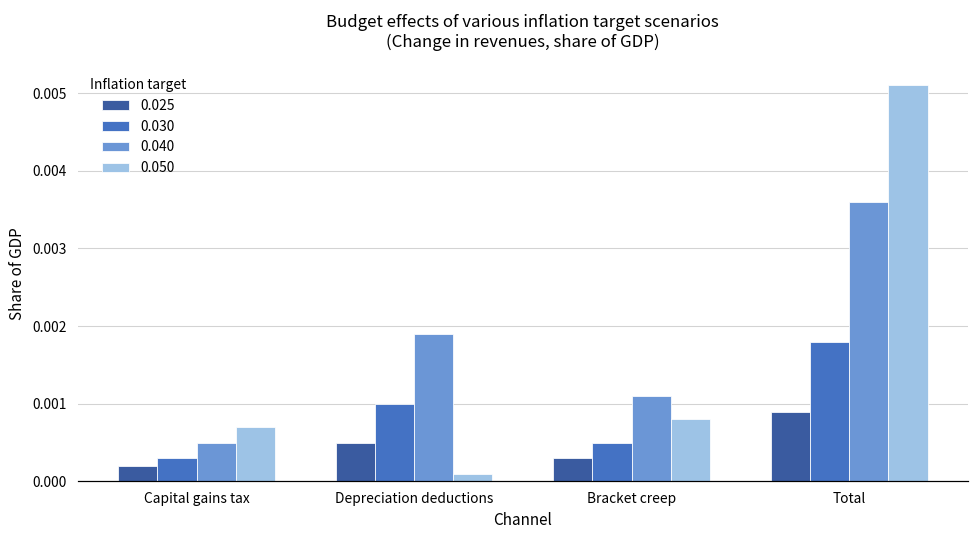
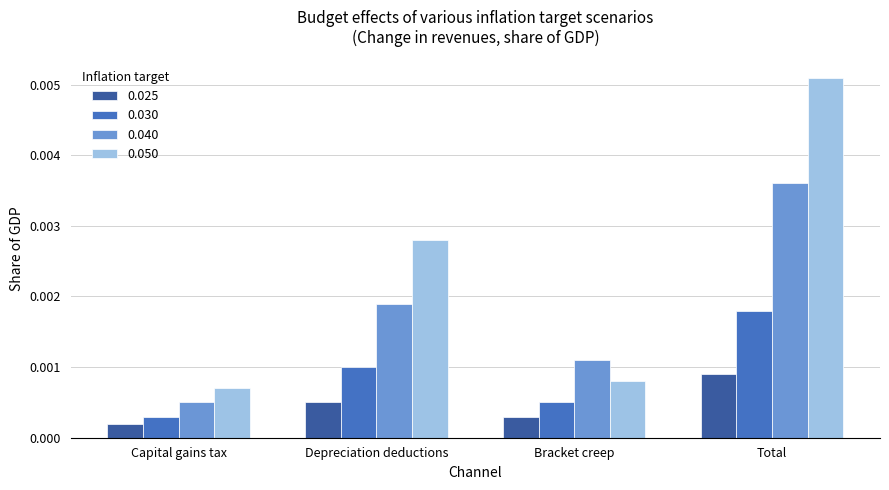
  {
    "0.050": {
      "Capital gains tax": 0.0007,
-     "Depreciation deductions": 0.0001,
+     "Depreciation deductions": 0.0028,
      "Bracket creep": 0.0008,
      "Total": 0.0051
    }
  }
